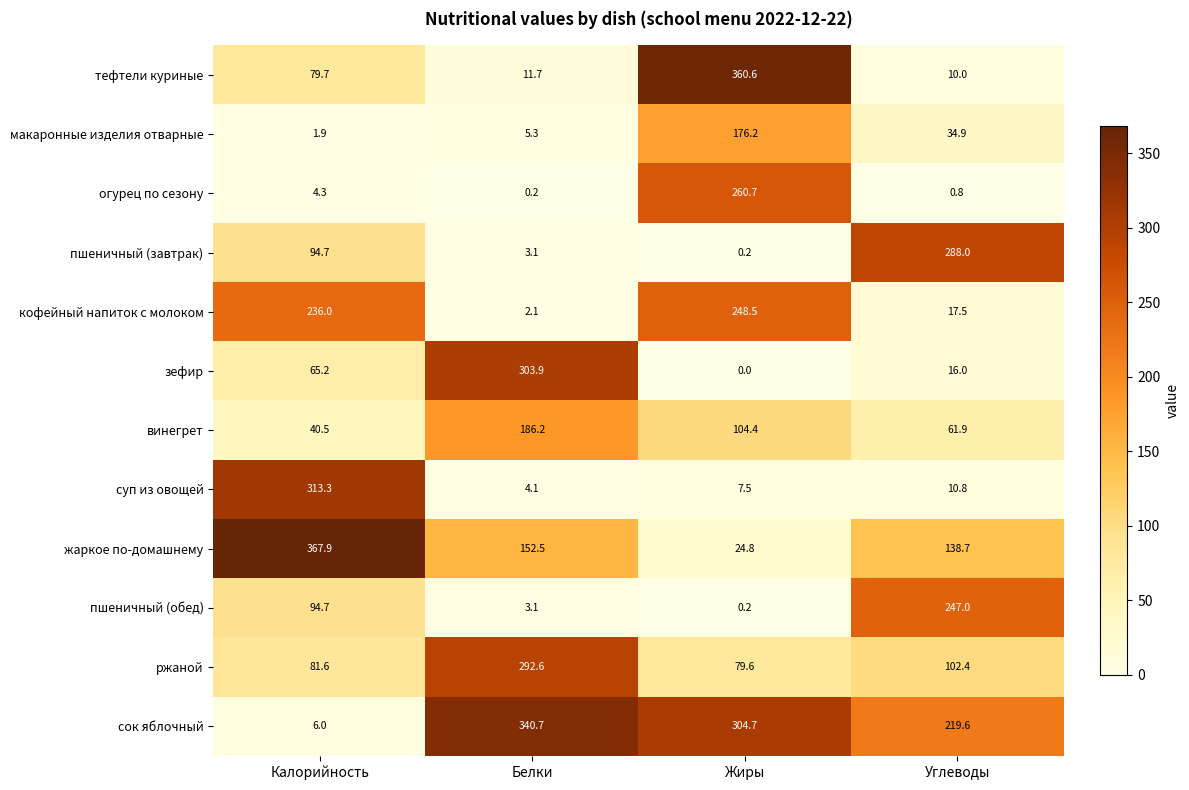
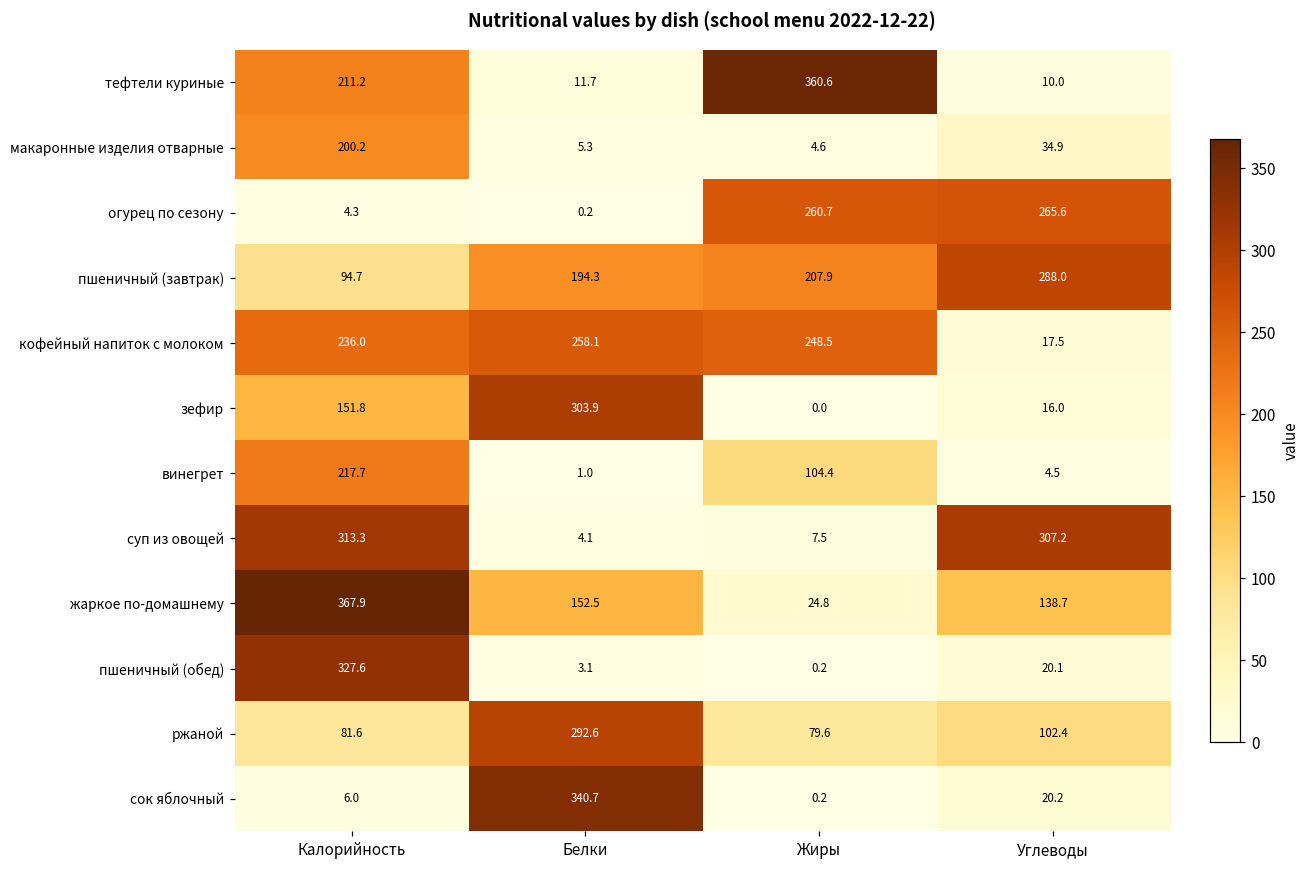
  {
    "тефтели куриные": {
-     "Калорийность": 79.7,
+     "Калорийность": 211.2,
      "Белки": 11.7,
      "Жиры": 360.6,
      "Углеводы": 10.0
    },
    "макаронные изделия отварные": {
-     "Калорийность": 1.9,
+     "Калорийность": 200.2,
      "Белки": 5.3,
-     "Жиры": 176.2,
+     "Жиры": 4.6,
      "Углеводы": 34.9
    },
    "огурец по сезону": {
      "Калорийность": 4.3,
      "Белки": 0.2,
      "Жиры": 260.7,
-     "Углеводы": 0.8
+     "Углеводы": 265.6
    },
    "пшеничный (завтрак)": {
      "Калорийность": 94.7,
-     "Белки": 3.1,
-     "Жиры": 0.2,
+     "Белки": 194.3,
+     "Жиры": 207.9,
      "Углеводы": 288.0
    },
    "кофейный напиток с молоком": {
      "Калорийность": 236.0,
-     "Белки": 2.1,
+     "Белки": 258.1,
      "Жиры": 248.5,
      "Углеводы": 17.5
    },
    "зефир": {
-     "Калорийность": 65.2,
+     "Калорийность": 151.8,
      "Белки": 303.9,
      "Жиры": 0.0,
      "Углеводы": 16.0
    },
    "винегрет": {
-     "Калорийность": 40.5,
-     "Белки": 186.2,
+     "Калорийность": 217.7,
+     "Белки": 1.0,
      "Жиры": 104.4,
-     "Углеводы": 61.9
+     "Углеводы": 4.5
    },
    "суп из овощей": {
      "Калорийность": 313.3,
      "Белки": 4.1,
      "Жиры": 7.5,
-     "Углеводы": 10.8
+     "Углеводы": 307.2
    },
    "жаркое по-домашнему": {
      "Калорийность": 367.9,
      "Белки": 152.5,
      "Жиры": 24.8,
      "Углеводы": 138.7
    },
    "пшеничный (обед)": {
-     "Калорийность": 94.7,
+     "Калорийность": 327.6,
      "Белки": 3.1,
      "Жиры": 0.2,
-     "Углеводы": 247.0
+     "Углеводы": 20.1
    },
    "ржаной": {
      "Калорийность": 81.6,
      "Белки": 292.6,
      "Жиры": 79.6,
      "Углеводы": 102.4
    },
    "сок яблочный": {
      "Калорийность": 6.0,
      "Белки": 340.7,
-     "Жиры": 304.7,
-     "Углеводы": 219.6
+     "Жиры": 0.2,
+     "Углеводы": 20.2
    }
  }
